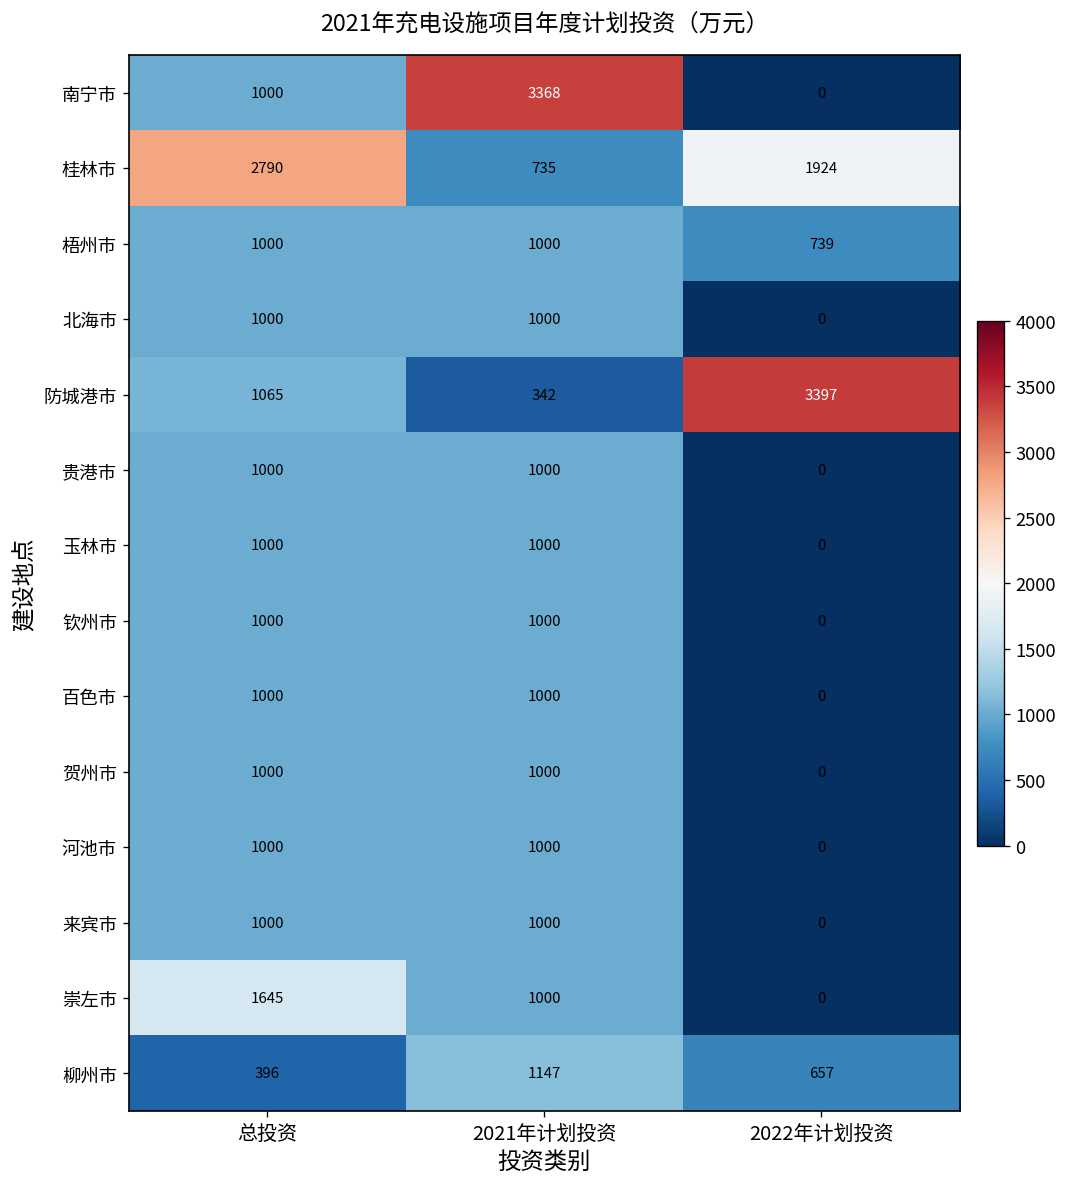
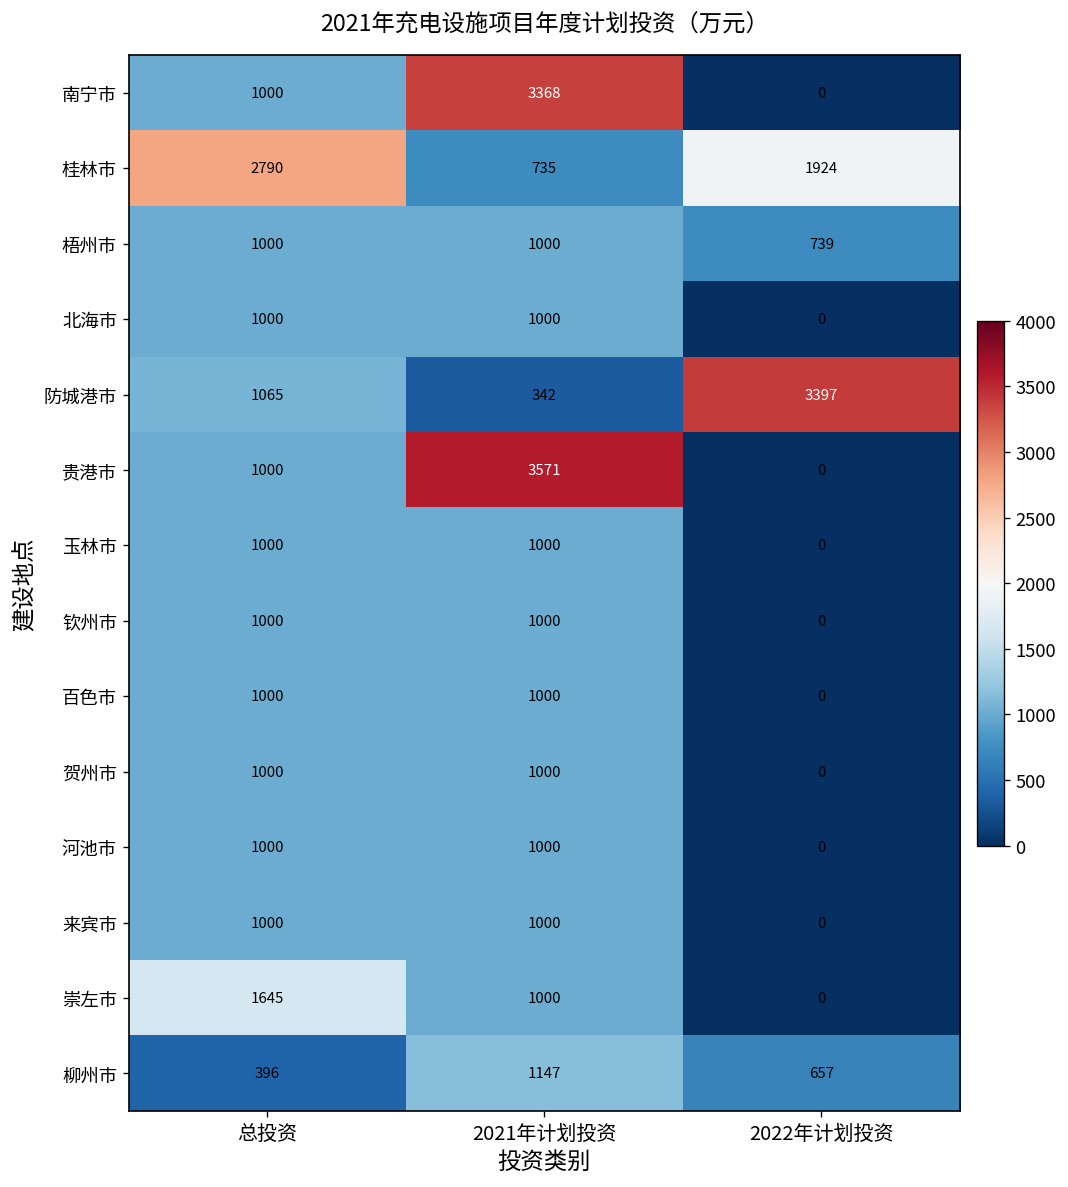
  {
    "南宁市": {
      "总投资": 1000,
      "2021年计划投资": 3368,
      "2022年计划投资": 0
    },
    "桂林市": {
      "总投资": 2790,
      "2021年计划投资": 735,
      "2022年计划投资": 1924
    },
    "梧州市": {
      "总投资": 1000,
      "2021年计划投资": 1000,
      "2022年计划投资": 739
    },
    "北海市": {
      "总投资": 1000,
      "2021年计划投资": 1000,
      "2022年计划投资": 0
    },
    "防城港市": {
      "总投资": 1065,
      "2021年计划投资": 342,
      "2022年计划投资": 3397
    },
    "贵港市": {
      "总投资": 1000,
-     "2021年计划投资": 1000,
+     "2021年计划投资": 3571,
      "2022年计划投资": 0
    },
    "玉林市": {
      "总投资": 1000,
      "2021年计划投资": 1000,
      "2022年计划投资": 0
    },
    "钦州市": {
      "总投资": 1000,
      "2021年计划投资": 1000,
      "2022年计划投资": 0
    },
    "百色市": {
      "总投资": 1000,
      "2021年计划投资": 1000,
      "2022年计划投资": 0
    },
    "贺州市": {
      "总投资": 1000,
      "2021年计划投资": 1000,
      "2022年计划投资": 0
    },
    "河池市": {
      "总投资": 1000,
      "2021年计划投资": 1000,
      "2022年计划投资": 0
    },
    "来宾市": {
      "总投资": 1000,
      "2021年计划投资": 1000,
      "2022年计划投资": 0
    },
    "崇左市": {
      "总投资": 1645,
      "2021年计划投资": 1000,
      "2022年计划投资": 0
    },
    "柳州市": {
      "总投资": 396,
      "2021年计划投资": 1147,
      "2022年计划投资": 657
    }
  }
